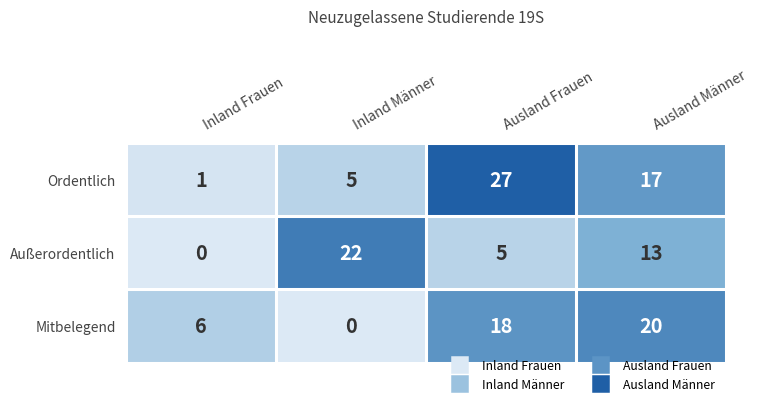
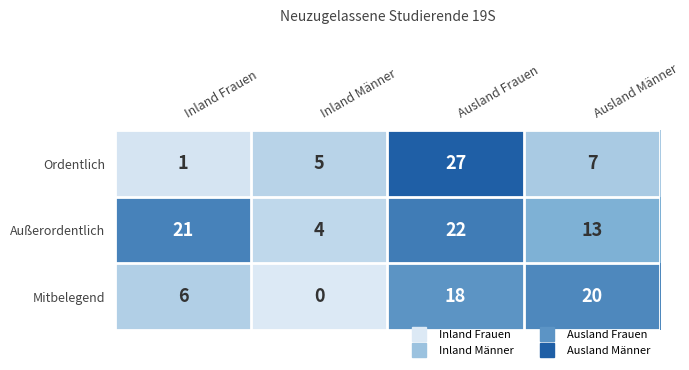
  {
    "Ordentlich": {
      "Inland Frauen": 1,
      "Inland Männer": 5,
      "Ausland Frauen": 27,
-     "Ausland Männer": 17
+     "Ausland Männer": 7
    },
    "Außerordentlich": {
-     "Inland Frauen": 0,
-     "Inland Männer": 22,
-     "Ausland Frauen": 5,
+     "Inland Frauen": 21,
+     "Inland Männer": 4,
+     "Ausland Frauen": 22,
      "Ausland Männer": 13
    },
    "Mitbelegend": {
      "Inland Frauen": 6,
      "Inland Männer": 0,
      "Ausland Frauen": 18,
      "Ausland Männer": 20
    }
  }
